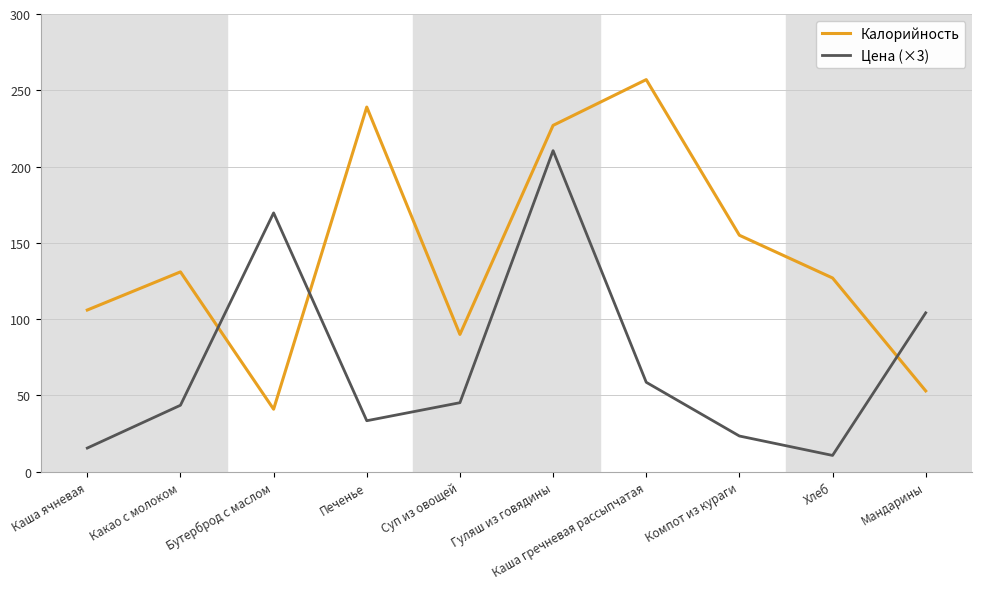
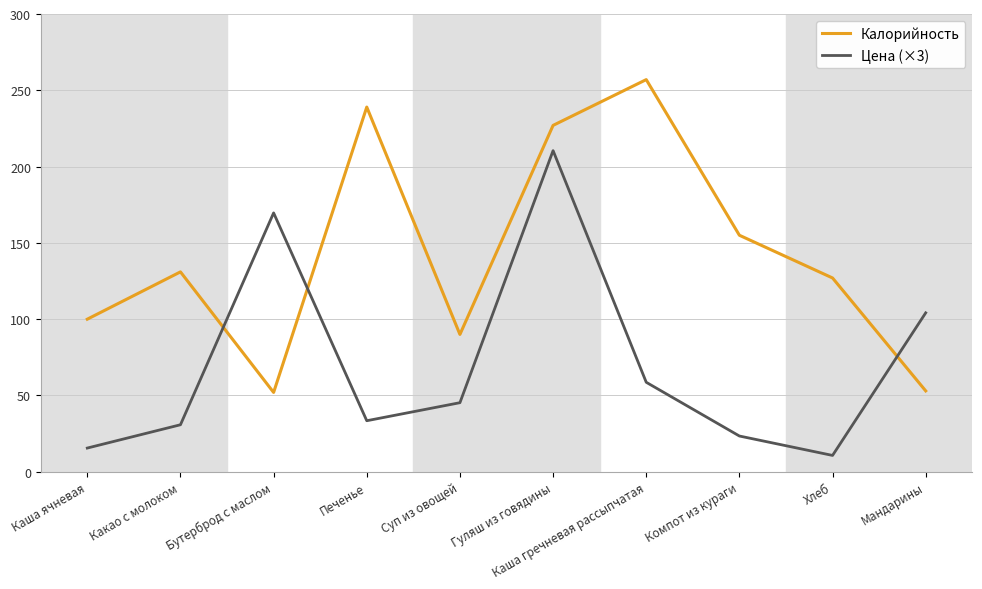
  {
    "Калорийность": {
-     "Каша ячневая": 106,
+     "Каша ячневая": 100,
      "Какао с молоком": 131,
-     "Бутерброд с маслом": 41,
+     "Бутерброд с маслом": 52,
      "Печенье": 239,
      "Суп из овощей": 90,
      "Гуляш из говядины": 227,
      "Каша гречневая рассыпчатая": 257,
      "Компот из кураги": 155,
      "Хлеб": 127,
      "Мандарины": 53
    },
    "Цена (×3)": {
      "Каша ячневая": 16,
-     "Какао с молоком": 44,
+     "Какао с молоком": 31,
      "Бутерброд с маслом": 170,
      "Печенье": 33,
      "Суп из овощей": 45,
      "Гуляш из говядины": 210,
      "Каша гречневая рассыпчатая": 59,
      "Компот из кураги": 23,
      "Хлеб": 11,
      "Мандарины": 104
    }
  }
